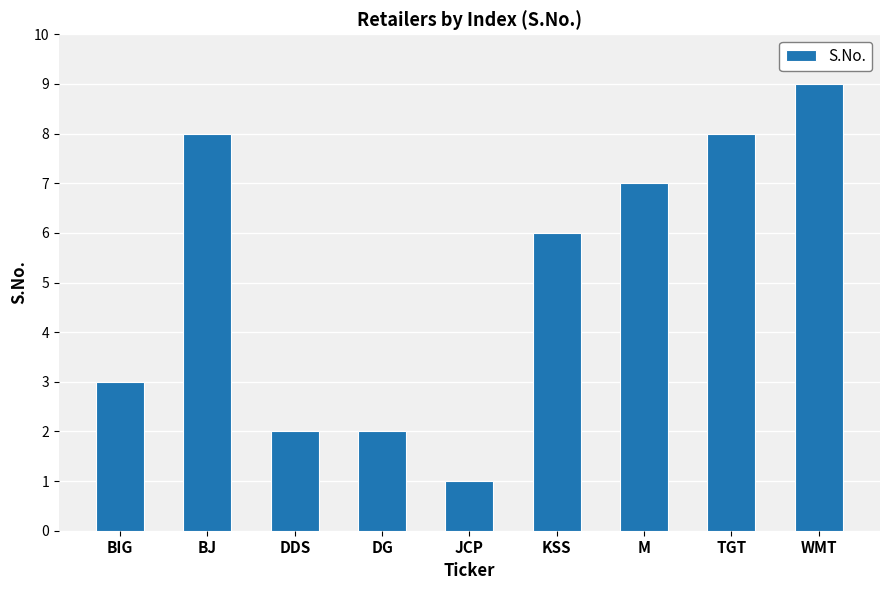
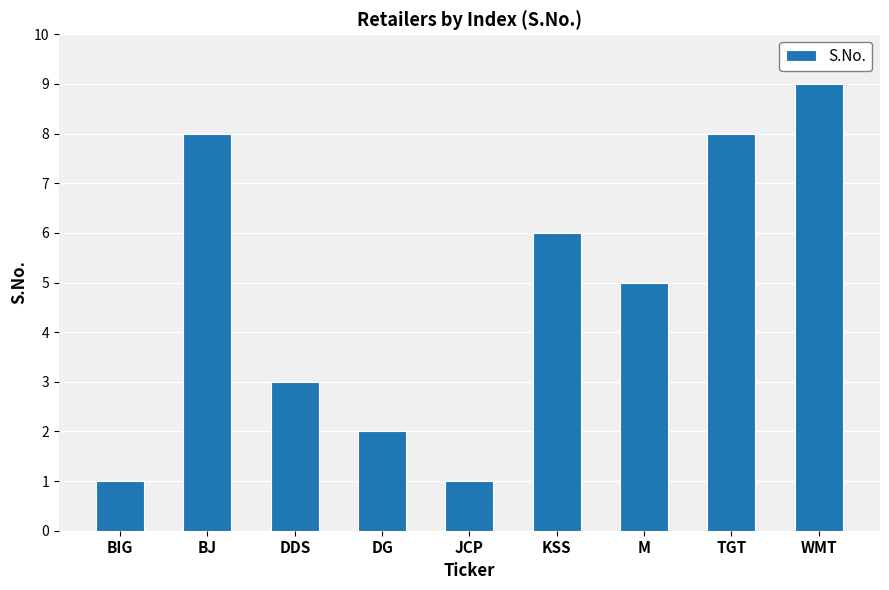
  {
-   "BIG": 3,
+   "BIG": 1,
    "BJ": 8,
-   "DDS": 2,
+   "DDS": 3,
    "DG": 2,
    "JCP": 1,
    "KSS": 6,
-   "M": 7,
+   "M": 5,
    "TGT": 8,
    "WMT": 9
  }
